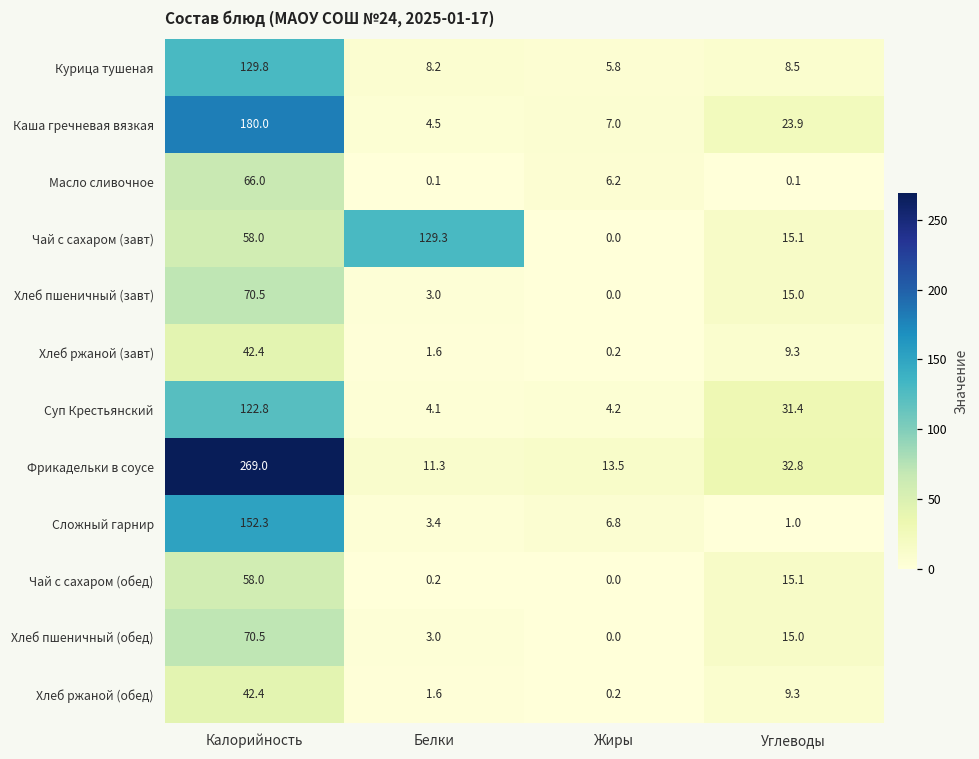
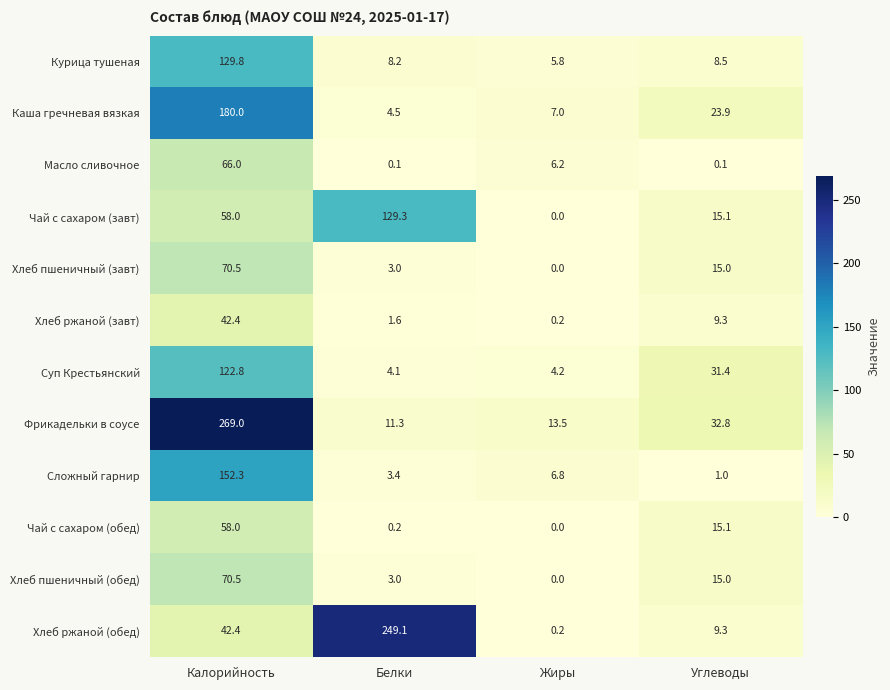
  {
    "Курица тушеная": {
      "Калорийность": 129.8,
      "Белки": 8.2,
      "Жиры": 5.8,
      "Углеводы": 8.5
    },
    "Каша гречневая вязкая": {
      "Калорийность": 180.0,
      "Белки": 4.5,
      "Жиры": 7.0,
      "Углеводы": 23.9
    },
    "Масло сливочное": {
      "Калорийность": 66.0,
      "Белки": 0.1,
      "Жиры": 6.2,
      "Углеводы": 0.1
    },
    "Чай с сахаром (завт)": {
      "Калорийность": 58.0,
      "Белки": 129.3,
      "Жиры": 0.0,
      "Углеводы": 15.1
    },
    "Хлеб пшеничный (завт)": {
      "Калорийность": 70.5,
      "Белки": 3.0,
      "Жиры": 0.0,
      "Углеводы": 15.0
    },
    "Хлеб ржаной (завт)": {
      "Калорийность": 42.4,
      "Белки": 1.6,
      "Жиры": 0.2,
      "Углеводы": 9.3
    },
    "Суп Крестьянский": {
      "Калорийность": 122.8,
      "Белки": 4.1,
      "Жиры": 4.2,
      "Углеводы": 31.4
    },
    "Фрикадельки в соусе": {
      "Калорийность": 269.0,
      "Белки": 11.3,
      "Жиры": 13.5,
      "Углеводы": 32.8
    },
    "Сложный гарнир": {
      "Калорийность": 152.3,
      "Белки": 3.4,
      "Жиры": 6.8,
      "Углеводы": 1.0
    },
    "Чай с сахаром (обед)": {
      "Калорийность": 58.0,
      "Белки": 0.2,
      "Жиры": 0.0,
      "Углеводы": 15.1
    },
    "Хлеб пшеничный (обед)": {
      "Калорийность": 70.5,
      "Белки": 3.0,
      "Жиры": 0.0,
      "Углеводы": 15.0
    },
    "Хлеб ржаной (обед)": {
      "Калорийность": 42.4,
-     "Белки": 1.6,
+     "Белки": 249.1,
      "Жиры": 0.2,
      "Углеводы": 9.3
    }
  }
